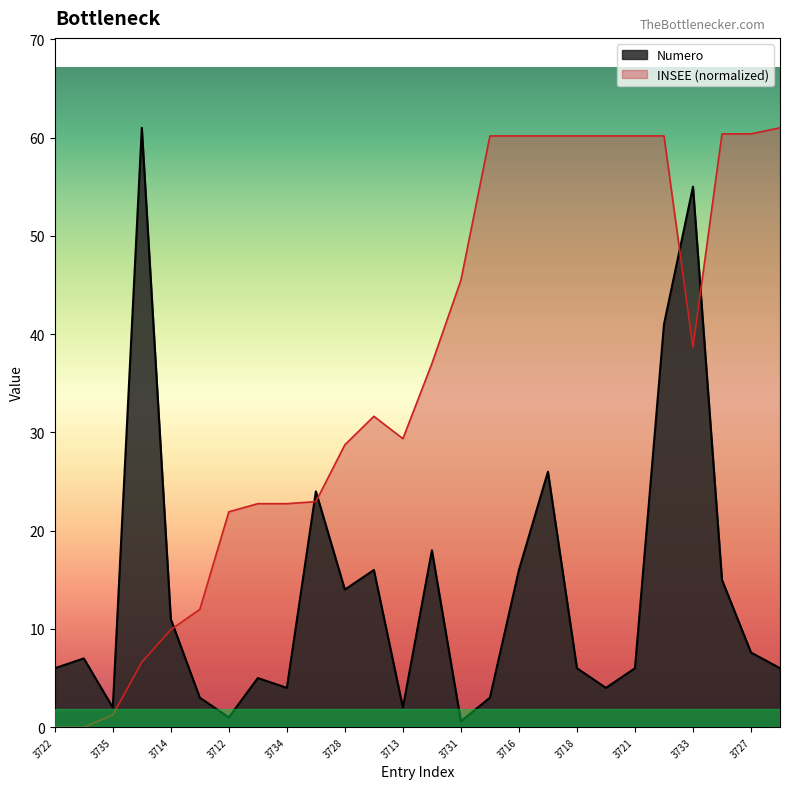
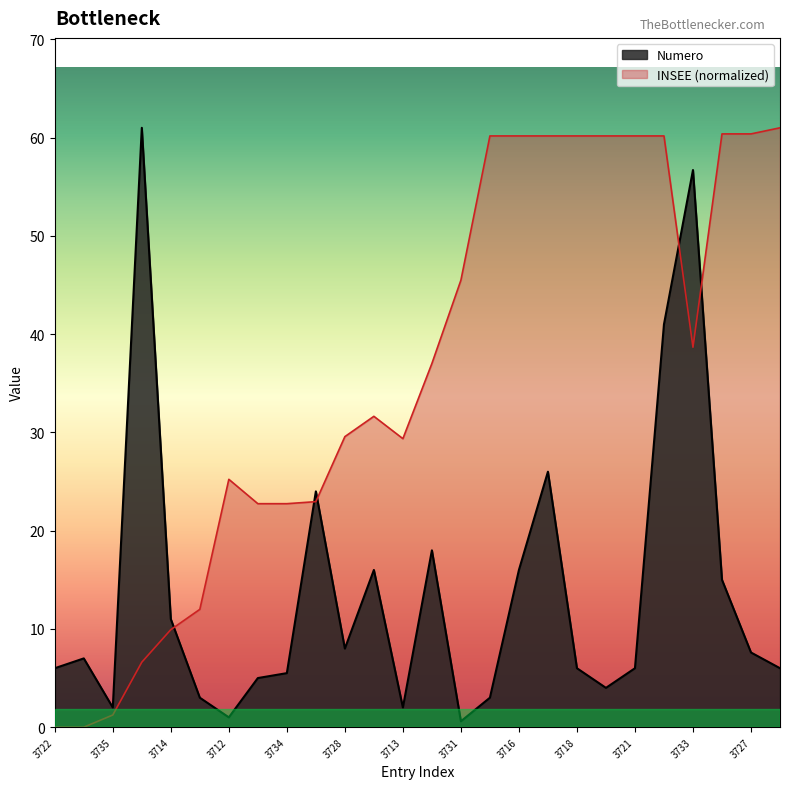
  {
    "Numero": {
      "3722": 6,
      "3735": 2,
      "3714": 11,
-     "3734": 4,
-     "3728": 14,
+     "3734": 6,
+     "3728": 8,
      "3713": 2,
      "3716": 16,
      "3718": 6,
      "3721": 6,
-     "3733": 55,
+     "3733": 57,
      "3727": 8
    },
    "INSEE (normalized)": {
      "3714": 10,
-     "3712": 22,
+     "3712": 25,
      "3734": 23,
-     "3728": 29,
+     "3728": 30,
      "3713": 29,
      "3731": 45,
      "3716": 60,
      "3718": 60,
      "3721": 60,
      "3733": 39,
      "3727": 60
    }
  }
